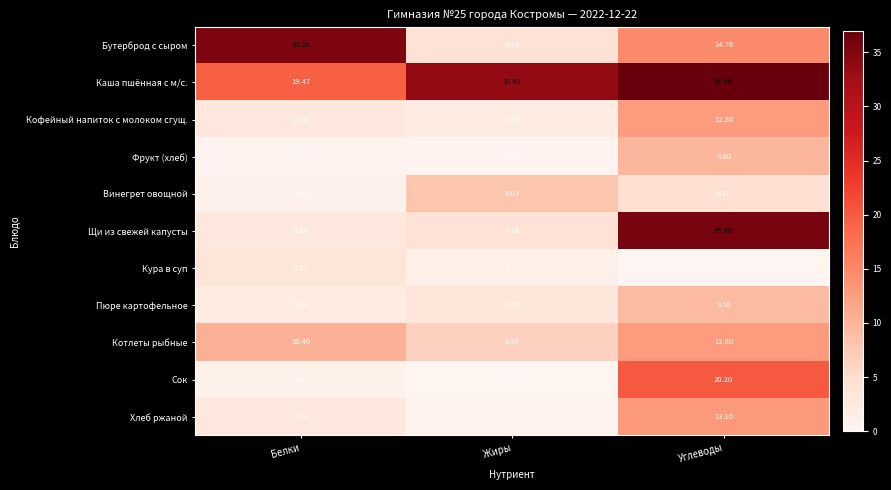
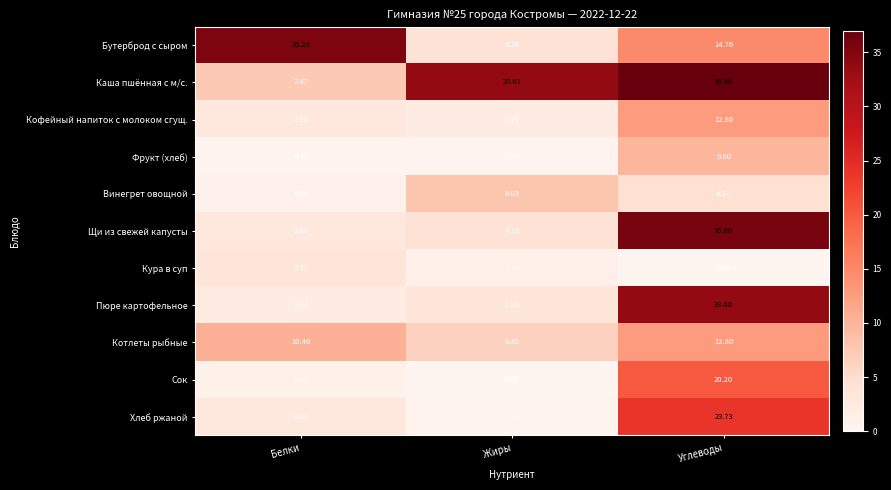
  {
    "Бутерброд с сыром": {
      "Белки": 35.28,
      "Углеводы": 14.76
    },
    "Каша пшённая с м/с.": {
-     "Белки": 19.47,
+     "Белки": 7.47,
      "Жиры": 33.61,
      "Углеводы": 36.98
    },
    "Кофейный напиток с молоком сгущ.": {
      "Углеводы": 12.80
    },
    "Фрукт (хлеб)": {
      "Углеводы": 9.80
    },
    "Винегрет овощной": {
      "Жиры": 8.03
    },
    "Щи из свежей капусты": {
      "Углеводы": 35.60
    },
    "Пюре картофельное": {
-     "Углеводы": 9.30
+     "Углеводы": 33.60
    },
    "Котлеты рыбные": {
      "Белки": 10.40,
      "Жиры": 6.40,
      "Углеводы": 12.80
    },
    "Сок": {
      "Углеводы": 20.20
    },
    "Хлеб ржаной": {
-     "Углеводы": 13.10
+     "Углеводы": 23.73
    }
  }
